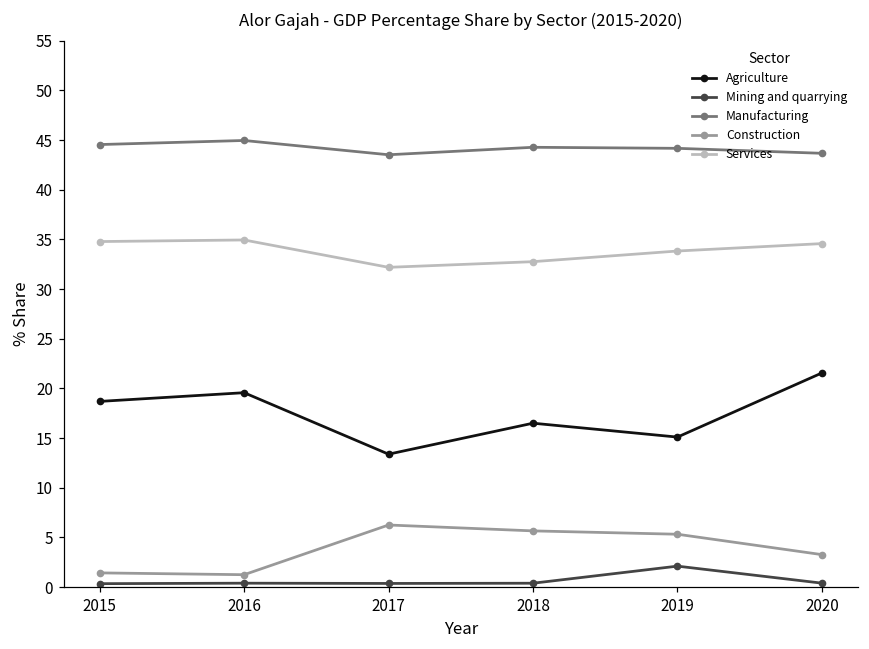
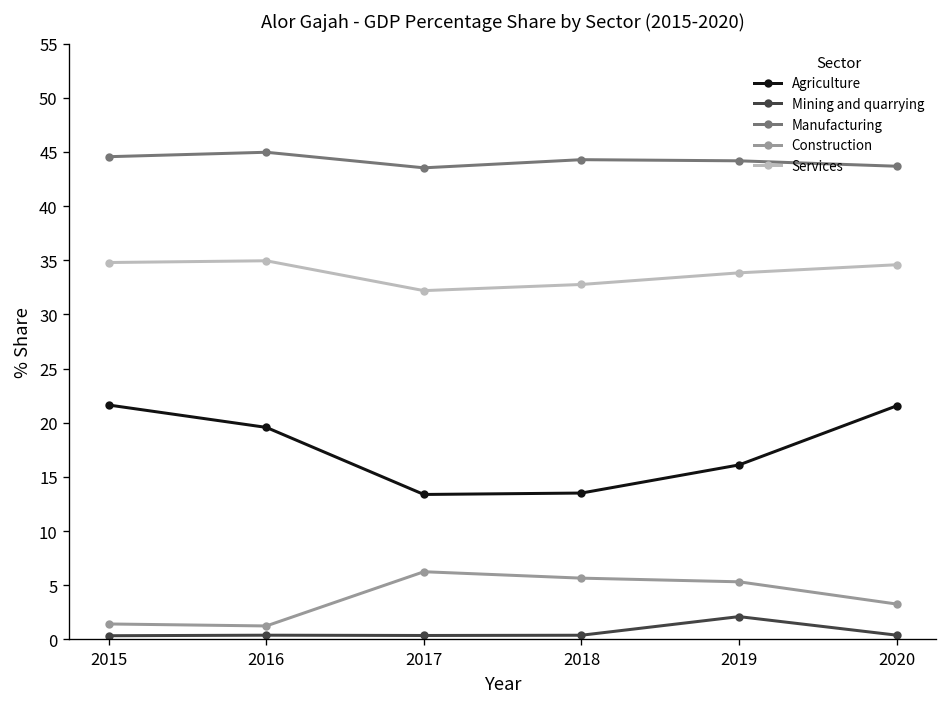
  {
    "Agriculture": {
-     "2015": 19,
+     "2015": 22,
      "2016": 20,
      "2017": 13,
-     "2018": 17,
-     "2019": 15,
+     "2018": 14,
+     "2019": 16,
      "2020": 22
    },
    "Mining and quarrying": {
      "2015": 0,
      "2016": 0,
      "2017": 0,
      "2018": 0,
      "2019": 2,
      "2020": 0
    }
  }
